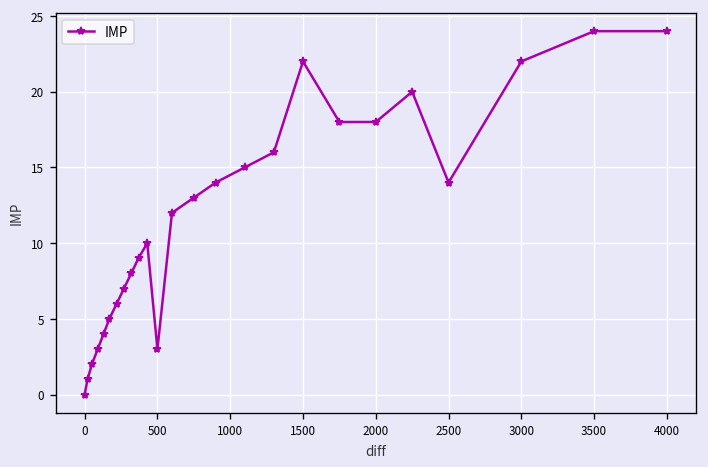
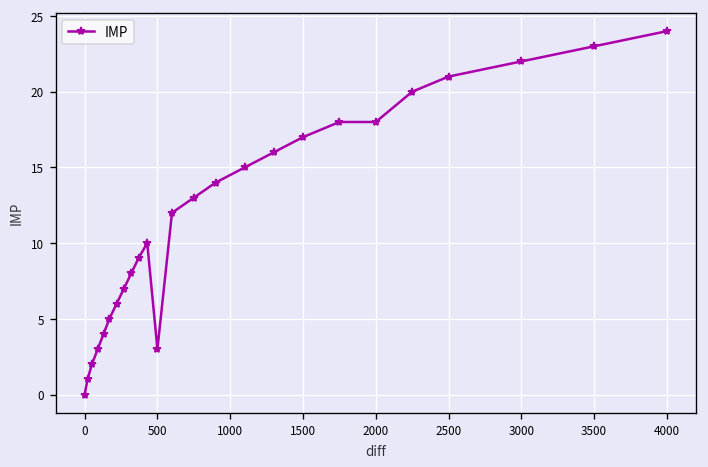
  {
    "0": 0,
    "500": 3,
-   "1500": 22,
+   "1500": 17,
    "2000": 18,
-   "2500": 14,
+   "2500": 21,
    "3000": 22,
-   "3500": 24,
+   "3500": 23,
    "4000": 24
  }
